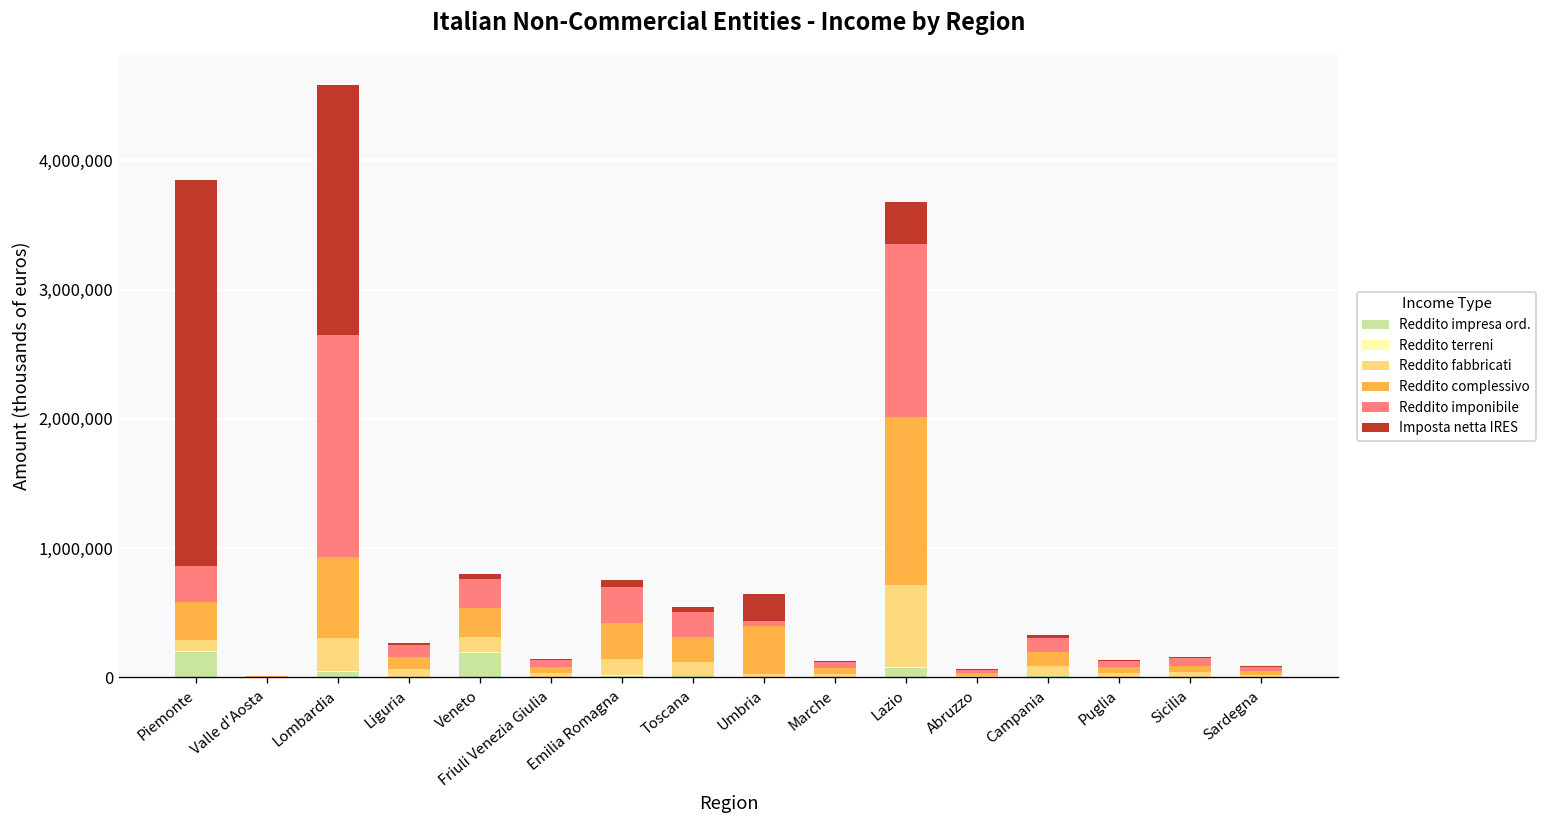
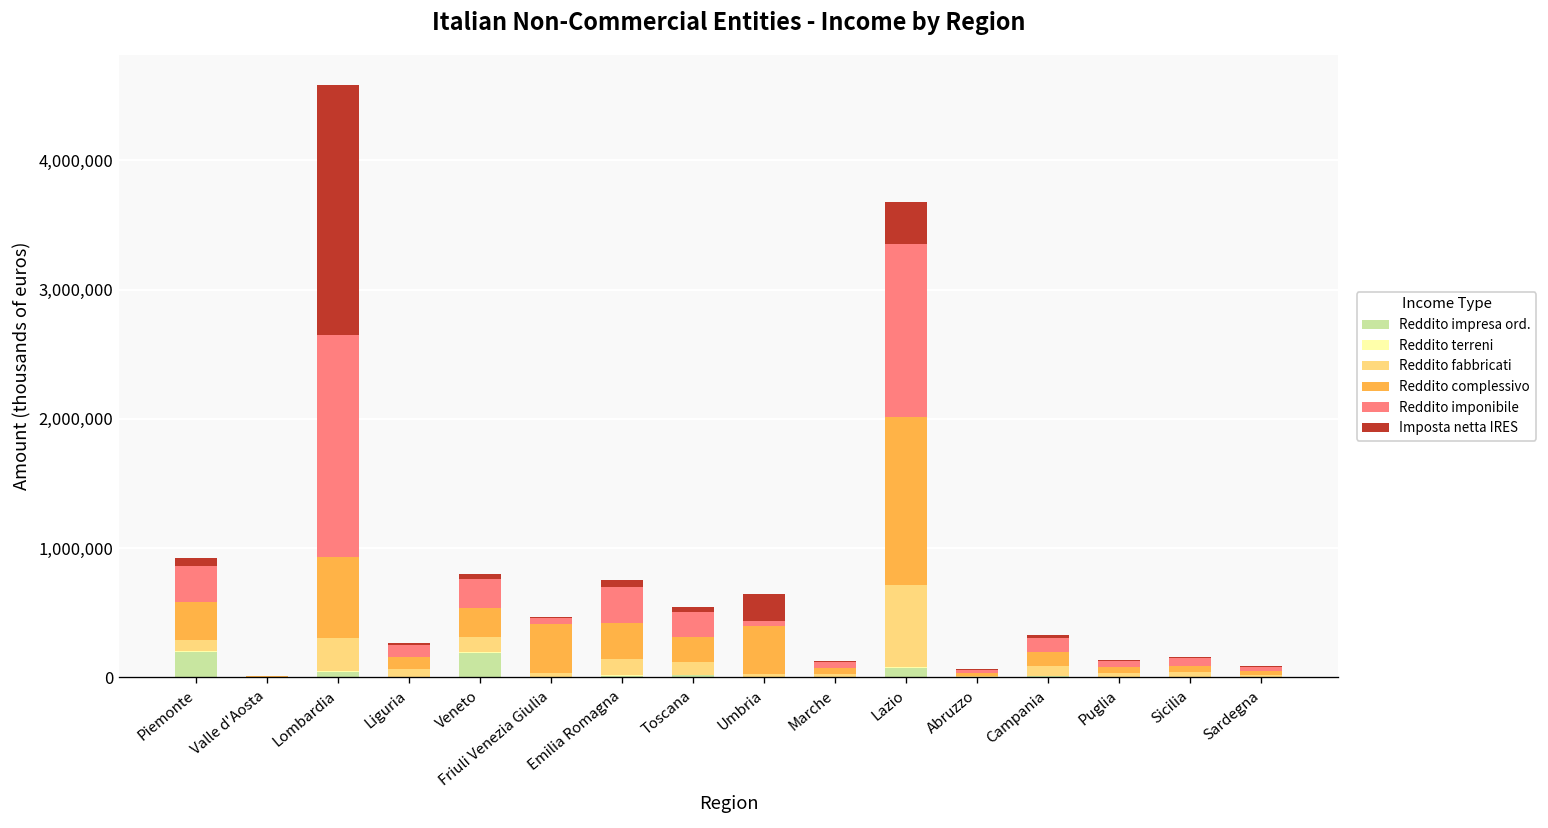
  {
    "Reddito impresa ord.": {
      "Piemonte": "200,000",
      "Lombardia": "40,000",
      "Veneto": "190,000",
      "Lazio": "80,000"
    },
    "Reddito complessivo": {
      "Piemonte": "290,000",
      "Lombardia": "620,000",
      "Liguria": "90,000",
      "Veneto": "220,000",
-     "Friuli Venezia Giulia": "50,000",
+     "Friuli Venezia Giulia": "380,000",
      "Emilia Romagna": "280,000",
      "Toscana": "190,000",
      "Umbria": "370,000",
      "Marche": "40,000",
      "Lazio": "1,300,000",
      "Campania": "110,000",
      "Puglia": "40,000",
      "Sicilia": "50,000",
      "Sardegna": "30,000"
    },
    "Reddito imponibile": {
      "Piemonte": "280,000",
      "Lombardia": "1,720,000",
      "Liguria": "90,000",
      "Veneto": "220,000",
      "Friuli Venezia Giulia": "50,000",
      "Emilia Romagna": "280,000",
      "Toscana": "190,000",
      "Umbria": "40,000",
      "Marche": "50,000",
      "Lazio": "1,340,000",
      "Campania": "110,000",
      "Puglia": "50,000",
      "Sicilia": "60,000",
      "Sardegna": "30,000"
    },
    "Imposta netta IRES": {
-     "Piemonte": "2,980,000",
+     "Piemonte": "60,000",
      "Lombardia": "1,940,000",
      "Veneto": "40,000",
      "Emilia Romagna": "60,000",
      "Toscana": "40,000",
      "Umbria": "210,000",
      "Lazio": "330,000"
    }
  }
